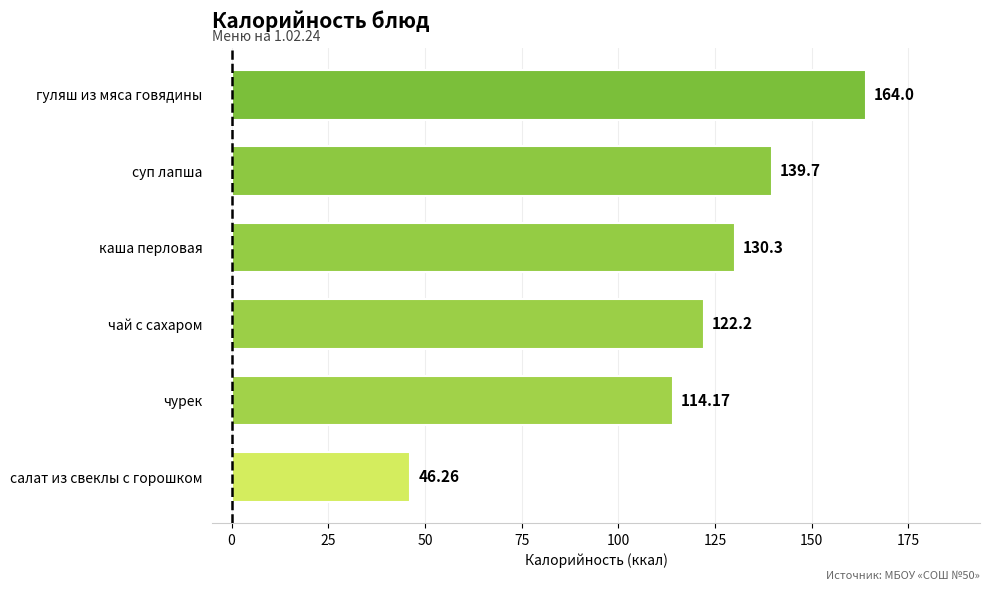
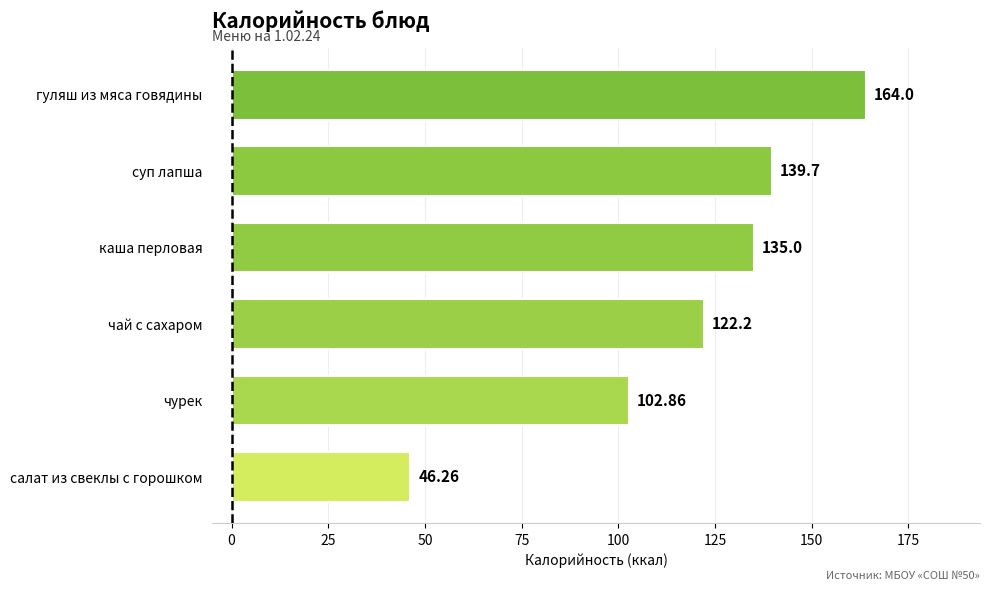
  {
    "гуляш из мяса говядины": 164.0,
    "суп лапша": 139.7,
-   "каша перловая": 130.3,
+   "каша перловая": 135.0,
    "чай с сахаром": 122.2,
-   "чурек": 114.17,
+   "чурек": 102.86,
    "салат из свеклы с горошком": 46.26
  }
